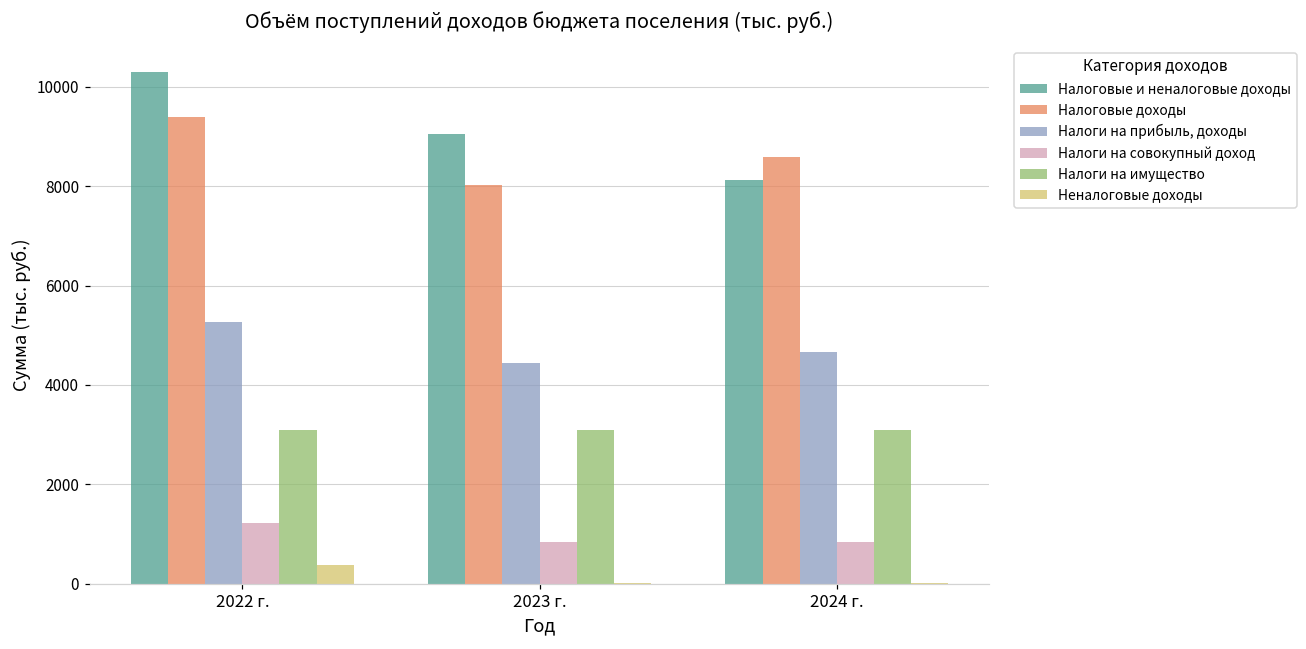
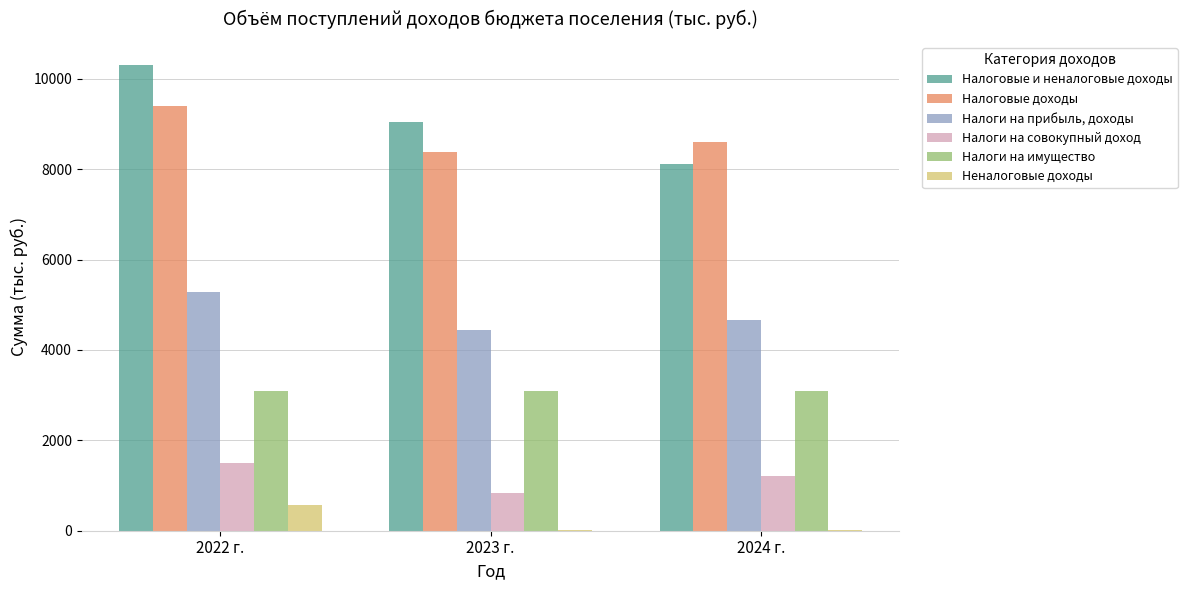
  {
    "Налоговые и неналоговые доходы": {
      "2022 г.": 10300,
      "2023 г.": 9000,
      "2024 г.": 8100
    },
    "Налоговые доходы": {
      "2022 г.": 9400,
-     "2023 г.": 8000,
+     "2023 г.": 8400,
      "2024 г.": 8600
    },
    "Налоги на прибыль, доходы": {
      "2022 г.": 5300,
      "2023 г.": 4400,
      "2024 г.": 4700
    },
    "Налоги на совокупный доход": {
-     "2022 г.": 1200,
+     "2022 г.": 1500,
      "2023 г.": 800,
-     "2024 г.": 800
+     "2024 г.": 1200
    },
    "Налоги на имущество": {
      "2022 г.": 3100,
      "2023 г.": 3100,
      "2024 г.": 3100
    },
    "Неналоговые доходы": {
-     "2022 г.": 400
+     "2022 г.": 600
    }
  }
